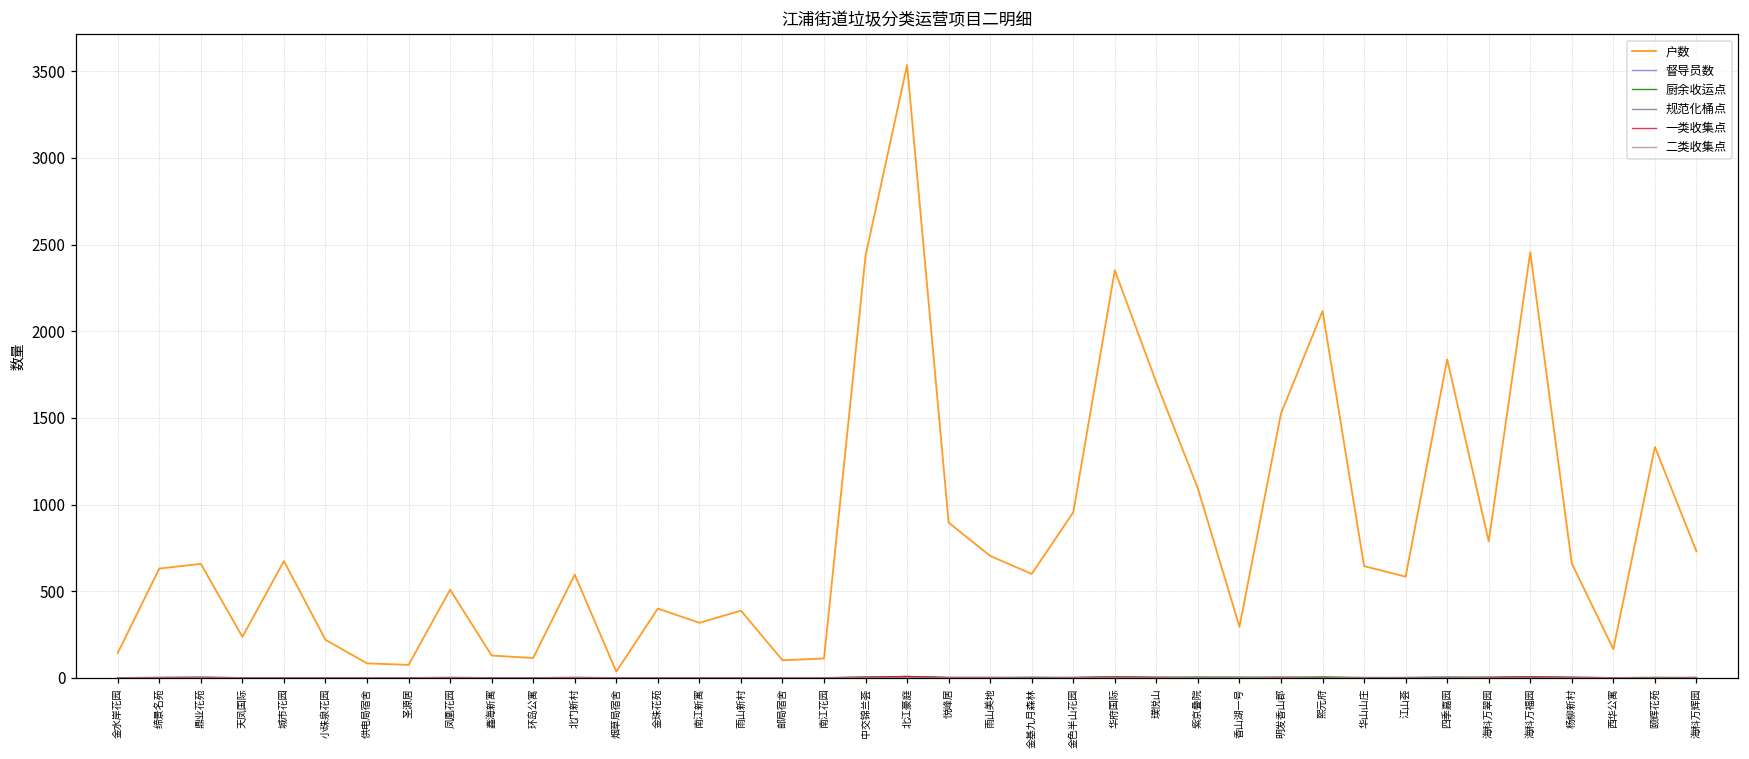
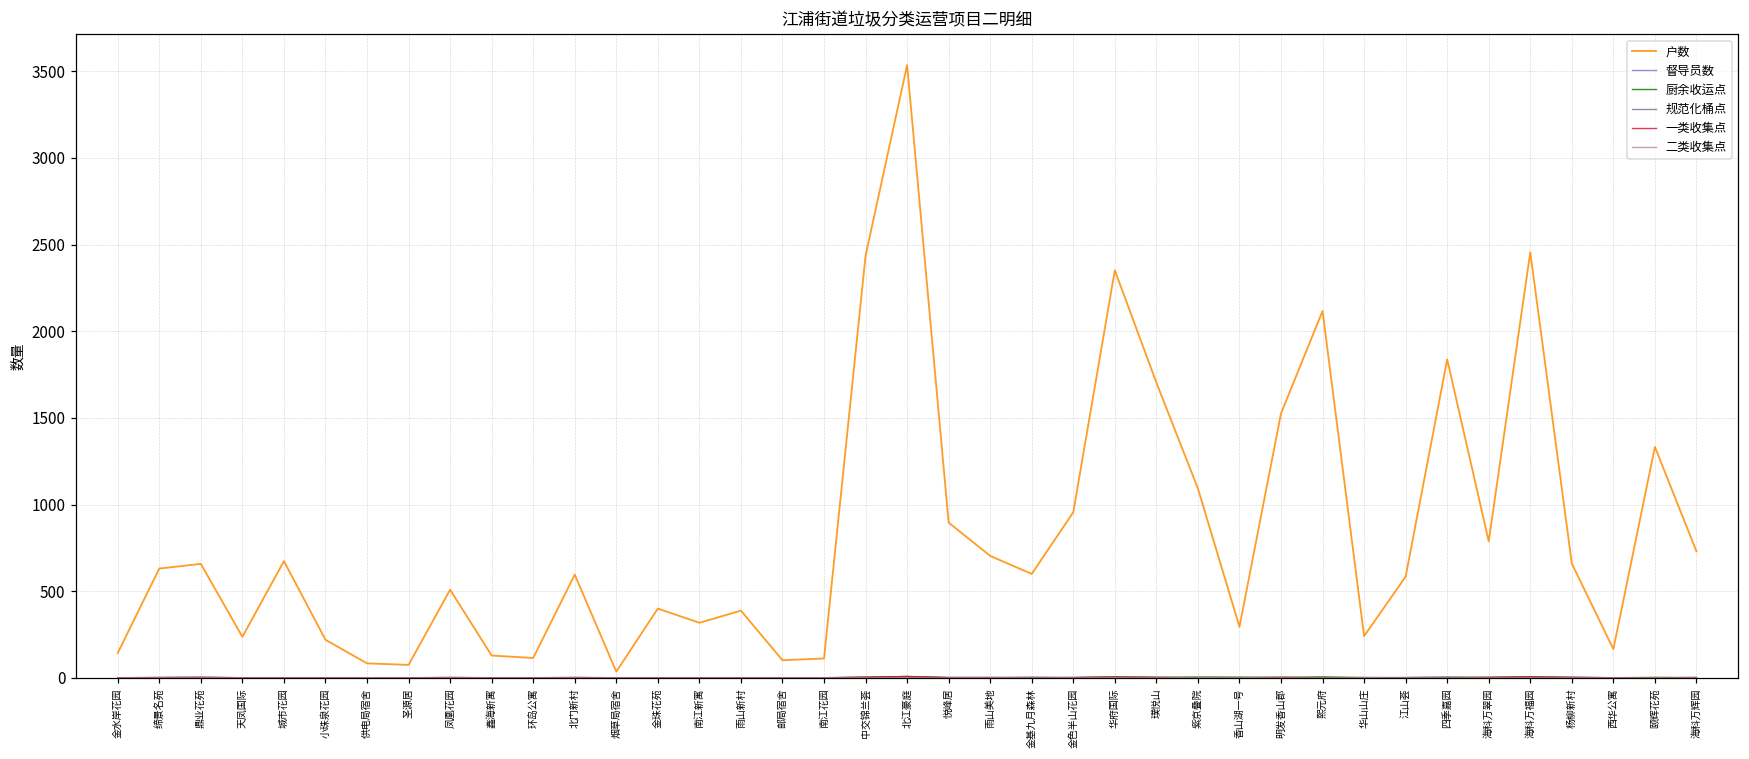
  {
    "户数": {
      "金水岸花园": 140,
      "缔景名苑": 630,
      "鼎业花苑": 660,
      "天凤国际": 240,
      "城市花园": 670,
      "小珠泉花园": 220,
      "供电局宿舍": 80,
      "圣源居": 80,
      "凤凰花园": 510,
      "鑫海新寓": 130,
      "环岛公寓": 120,
      "北门新村": 600,
      "烟草局宿舍": 40,
      "金珠花苑": 400,
      "南江新寓": 320,
      "雨山新村": 390,
      "邮局宿舍": 100,
      "南江花园": 110,
      "中交锦兰荟": 2440,
      "北江豪庭": 3540,
      "悦峰居": 900,
      "雨山美地": 700,
      "金基九月森林": 600,
      "金色半山花园": 960,
      "华府国际": 2350,
      "璞悦山": 1700,
      "紫京叠院": 1090,
      "香山湖一号": 300,
      "明发香山郡": 1530,
      "熙元府": 2120,
-     "华山山庄": 650,
+     "华山山庄": 240,
      "江山荟": 580,
      "四季嘉园": 1840,
      "海科万翠园": 790,
      "海科万福园": 2460,
      "杨柳新村": 660,
      "西华公寓": 170,
      "颐辉花苑": 1330,
      "海科万辉园": 730
    }
  }
